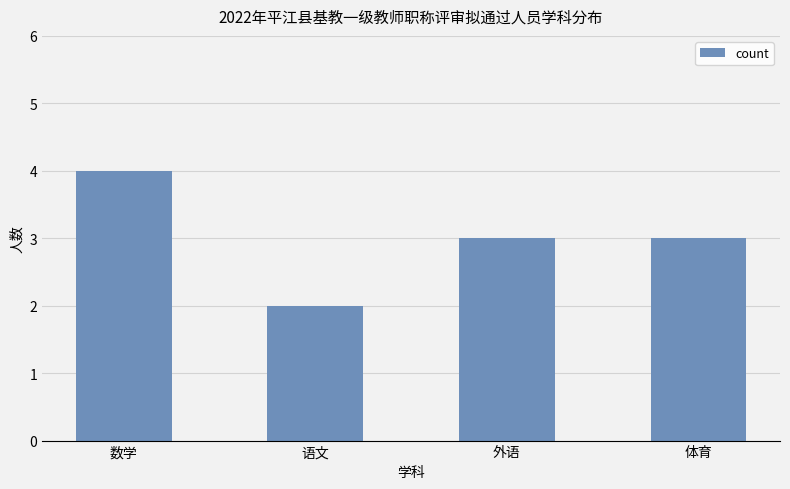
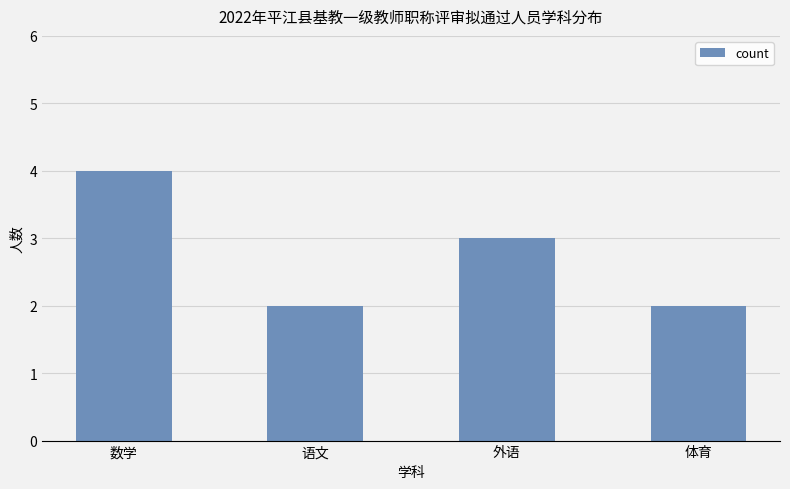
  {
    "数学": 4,
    "语文": 2,
    "外语": 3,
-   "体育": 3
+   "体育": 2
  }
